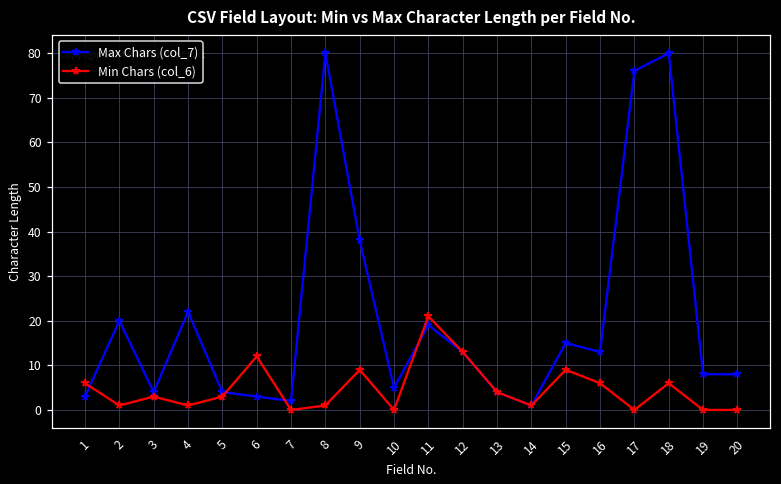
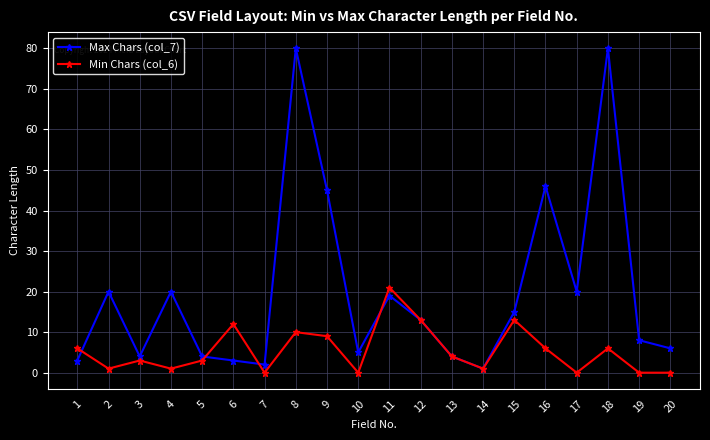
  {
    "Max Chars (col_7)": {
      "1": 3,
      "2": 20,
      "3": 4,
-     "4": 22,
+     "4": 20,
      "5": 4,
      "6": 3,
      "7": 2,
      "8": 80,
-     "9": 38,
+     "9": 45,
      "10": 5,
      "11": 19,
      "15": 15,
-     "16": 13,
-     "17": 76,
+     "16": 46,
+     "17": 20,
      "18": 80,
      "19": 8,
-     "20": 8
+     "20": 6
    },
    "Min Chars (col_6)": {
      "1": 6,
      "2": 1,
      "3": 3,
      "4": 1,
      "5": 3,
      "6": 12,
      "7": 0,
-     "8": 1,
+     "8": 10,
      "9": 9,
      "10": 0,
      "11": 21,
-     "15": 9,
+     "15": 13,
      "16": 6,
      "17": 0,
      "18": 6,
      "19": 0,
      "20": 0
    }
  }
